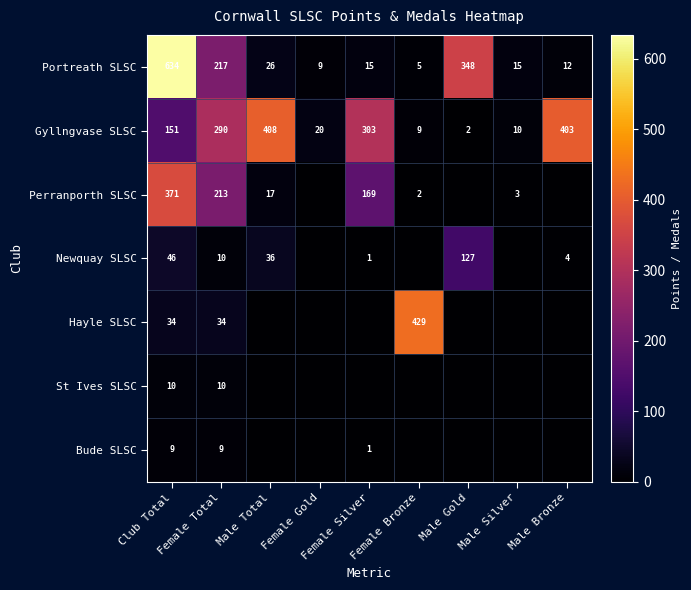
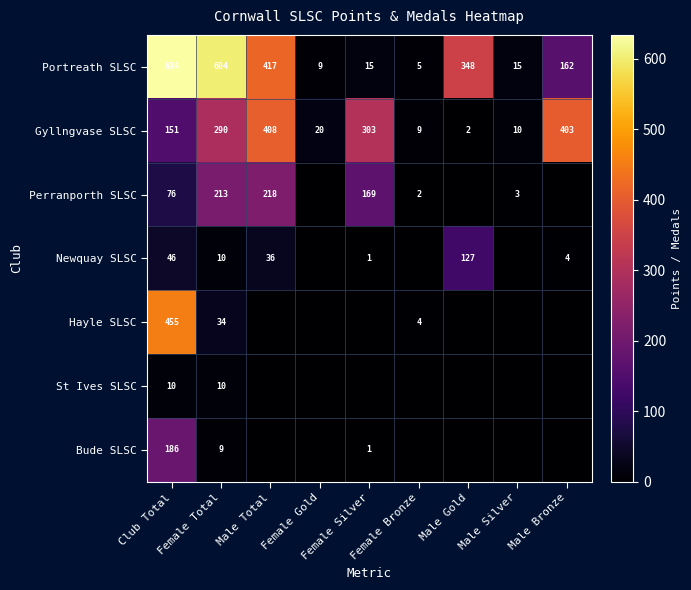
  {
    "Portreath SLSC": {
      "Club Total": 634,
-     "Female Total": 217,
-     "Male Total": 26,
+     "Female Total": 604,
+     "Male Total": 417,
      "Female Gold": 9,
      "Female Silver": 15,
      "Female Bronze": 5,
      "Male Gold": 348,
      "Male Silver": 15,
-     "Male Bronze": 12
+     "Male Bronze": 162
    },
    "Gyllngvase SLSC": {
      "Club Total": 151,
      "Female Total": 290,
      "Male Total": 408,
      "Female Gold": 20,
      "Female Silver": 303,
      "Female Bronze": 9,
      "Male Gold": 2,
      "Male Silver": 10,
      "Male Bronze": 403
    },
    "Perranporth SLSC": {
-     "Club Total": 371,
+     "Club Total": 76,
      "Female Total": 213,
-     "Male Total": 17,
+     "Male Total": 218,
      "Female Silver": 169,
      "Female Bronze": 2,
      "Male Silver": 3
    },
    "Newquay SLSC": {
      "Club Total": 46,
      "Female Total": 10,
      "Male Total": 36,
      "Female Silver": 1,
      "Male Gold": 127,
      "Male Bronze": 4
    },
    "Hayle SLSC": {
-     "Club Total": 34,
+     "Club Total": 455,
      "Female Total": 34,
-     "Female Bronze": 429
+     "Female Bronze": 4
    },
    "St Ives SLSC": {
      "Club Total": 10,
      "Female Total": 10
    },
    "Bude SLSC": {
-     "Club Total": 9,
+     "Club Total": 186,
      "Female Total": 9,
      "Female Silver": 1
    }
  }
